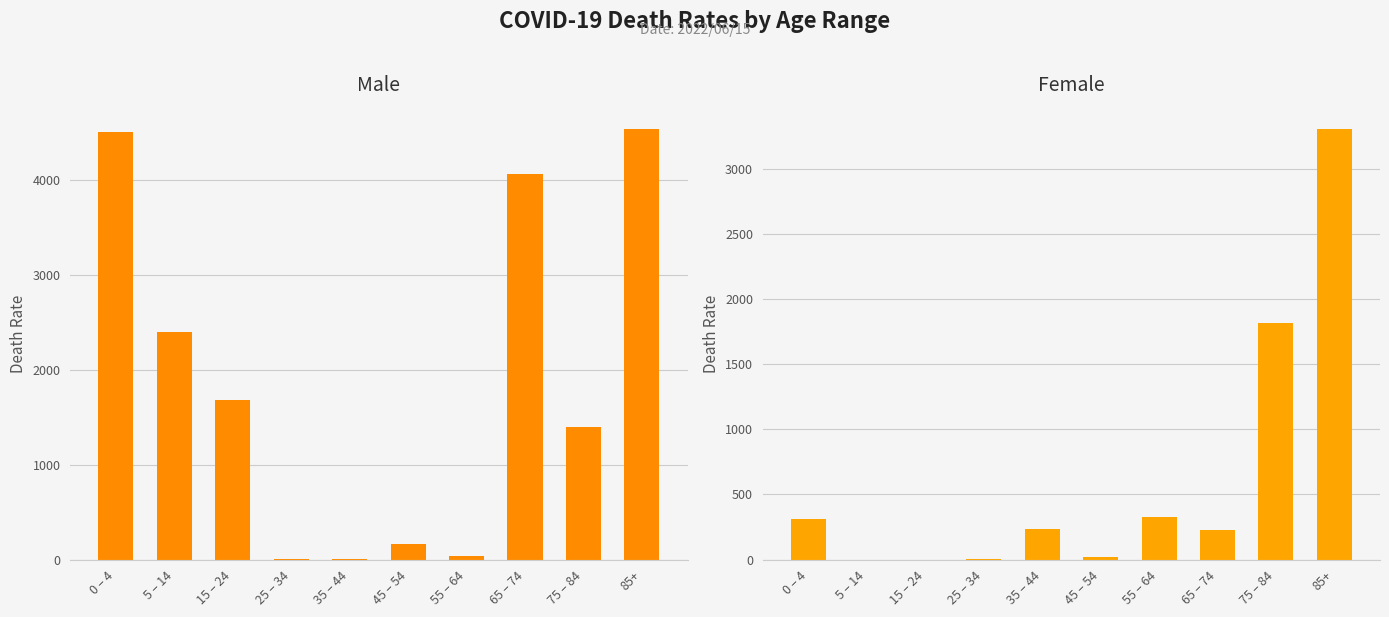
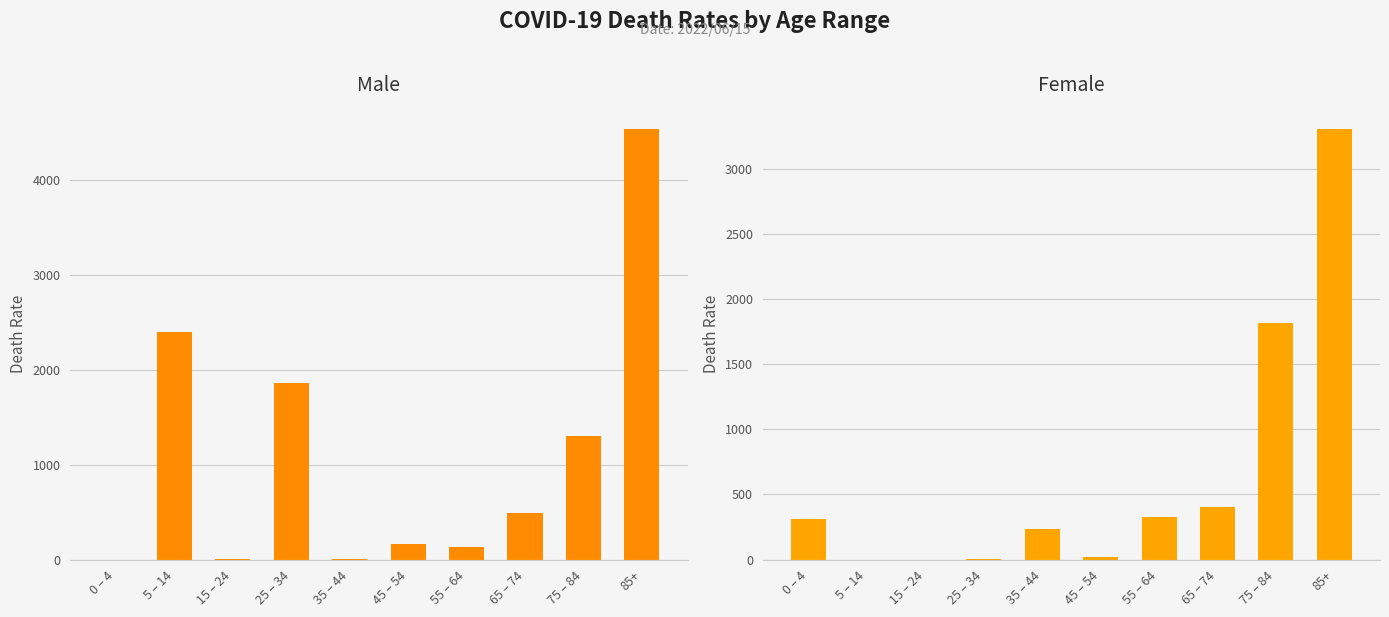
  {
    "Male": {
-     "0 – 4": 4500,
+     "0 – 4": 0,
      "5 – 14": 2400,
-     "15 – 24": 1700,
-     "25 – 34": 0,
+     "15 – 24": 0,
+     "25 – 34": 1900,
      "45 – 54": 200,
-     "55 – 64": 0,
-     "65 – 74": 4100,
-     "75 – 84": 1400,
+     "55 – 64": 100,
+     "65 – 74": 500,
+     "75 – 84": 1300,
      "85+": 4500
    },
    "Female": {
      "0 – 4": 310,
      "35 – 44": 240,
      "45 – 54": 20,
      "55 – 64": 330,
-     "65 – 74": 230,
+     "65 – 74": 400,
      "75 – 84": 1810,
      "85+": 3300
    }
  }
